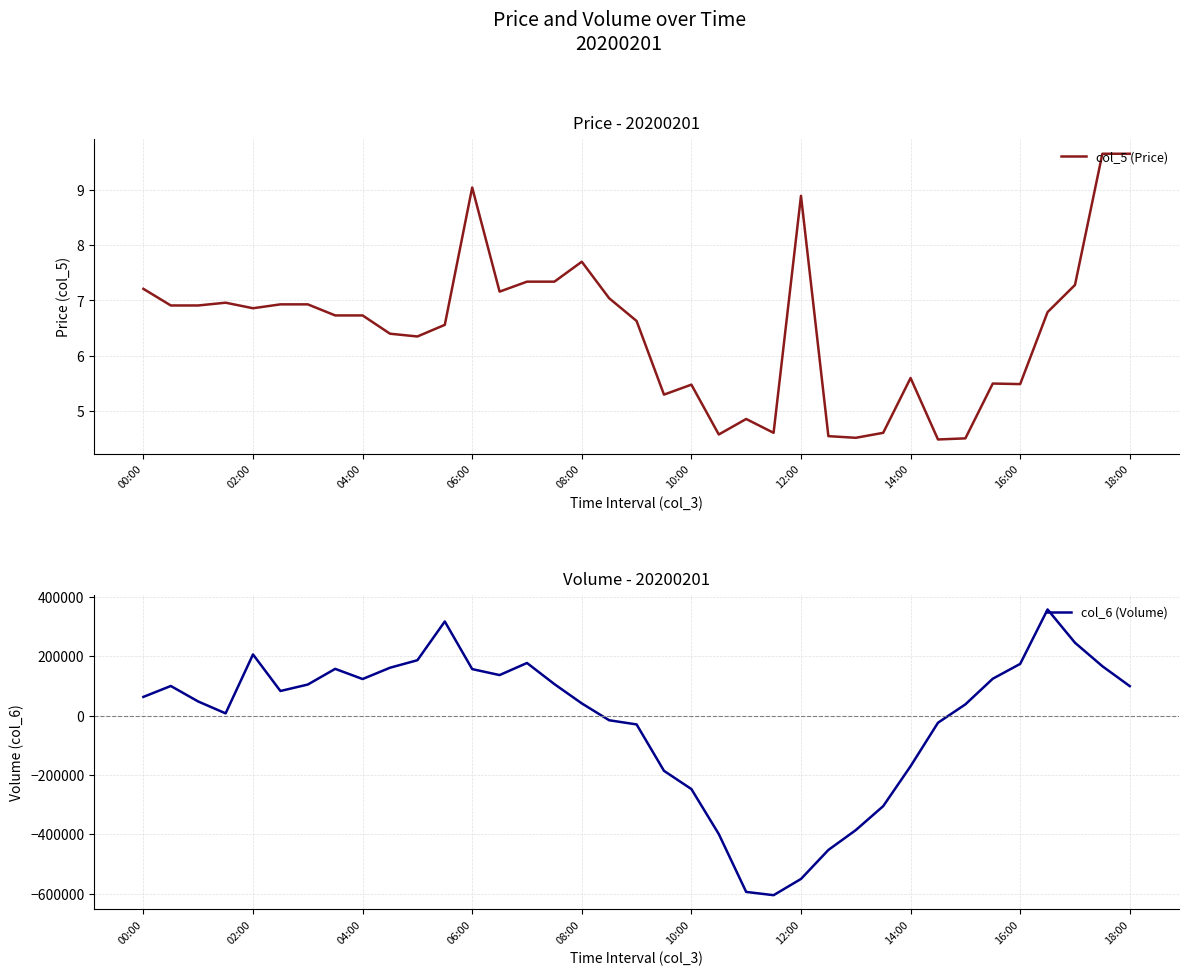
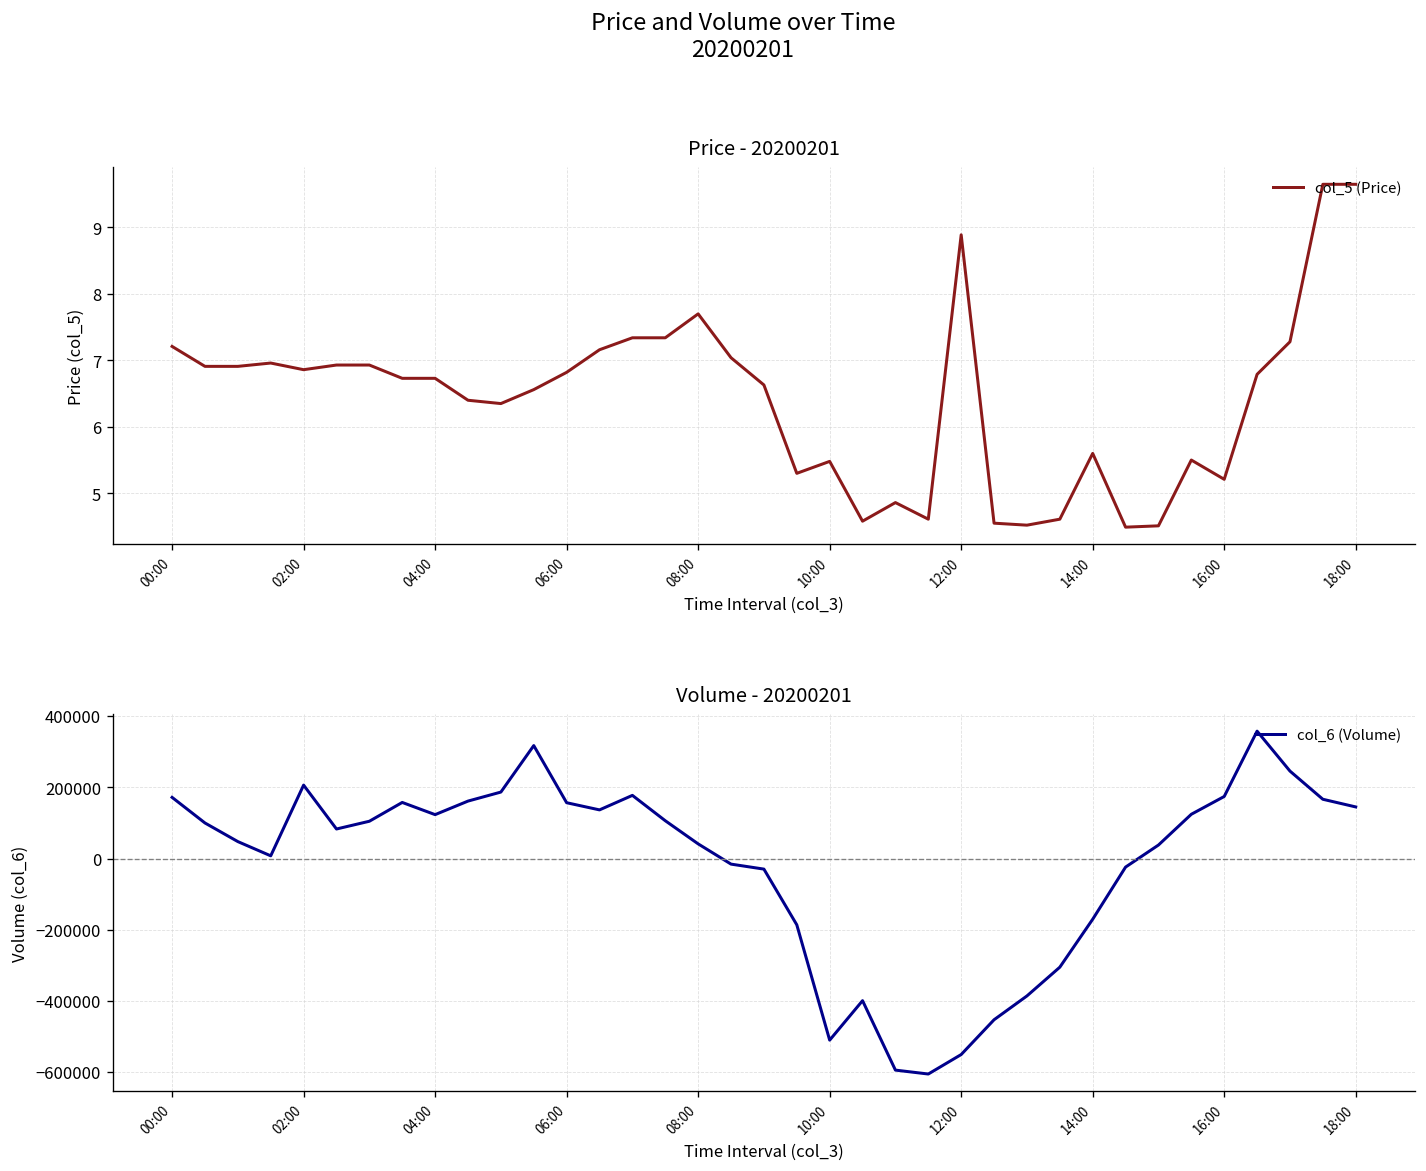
  {
    "Price - 20200201": {
      "00:00": 7.2,
      "02:00": 6.9,
      "04:00": 6.7,
-     "06:00": 9.0,
+     "06:00": 6.8,
      "08:00": 7.7,
      "10:00": 5.5,
      "12:00": 8.9,
      "14:00": 5.6,
-     "16:00": 5.5,
+     "16:00": 5.2,
      "18:00": 9.7
    },
    "Volume - 20200201": {
-     "00:00": 60000,
+     "00:00": 170000,
      "02:00": 210000,
      "04:00": 120000,
      "06:00": 160000,
      "08:00": 40000,
-     "10:00": -250000,
+     "10:00": -510000,
      "12:00": -550000,
      "14:00": -170000,
      "16:00": 170000,
-     "18:00": 100000
+     "18:00": 140000
    }
  }
